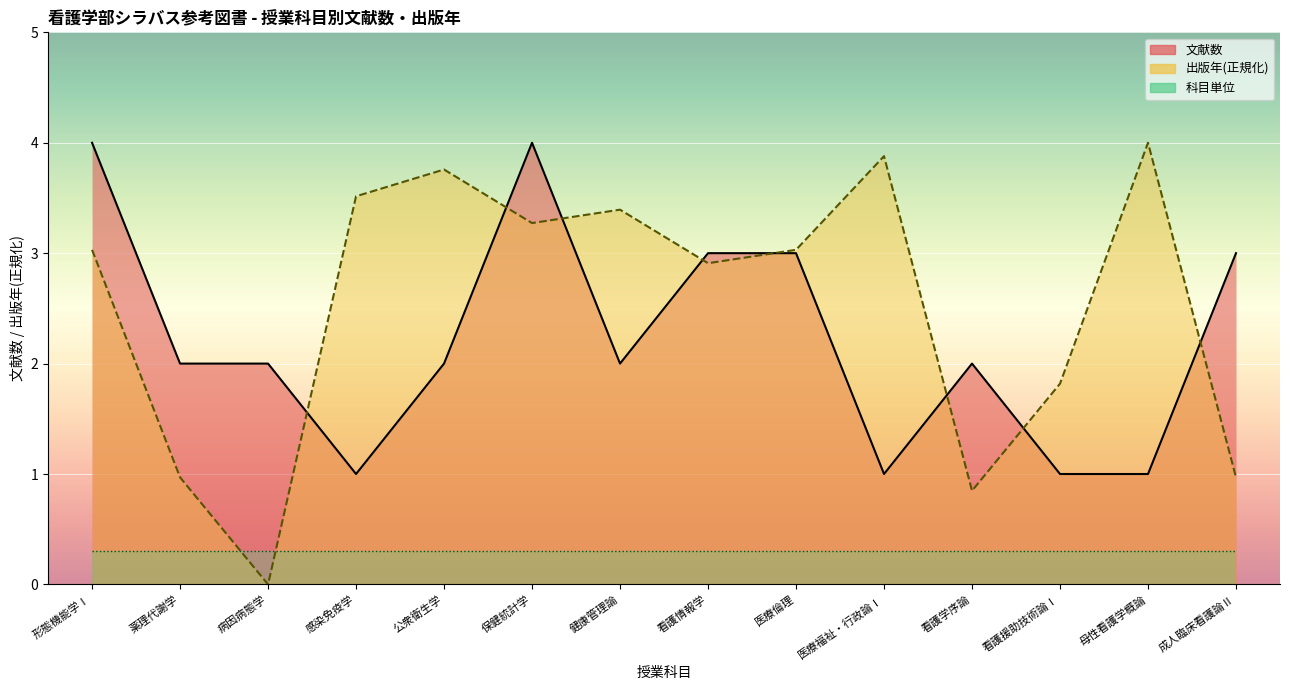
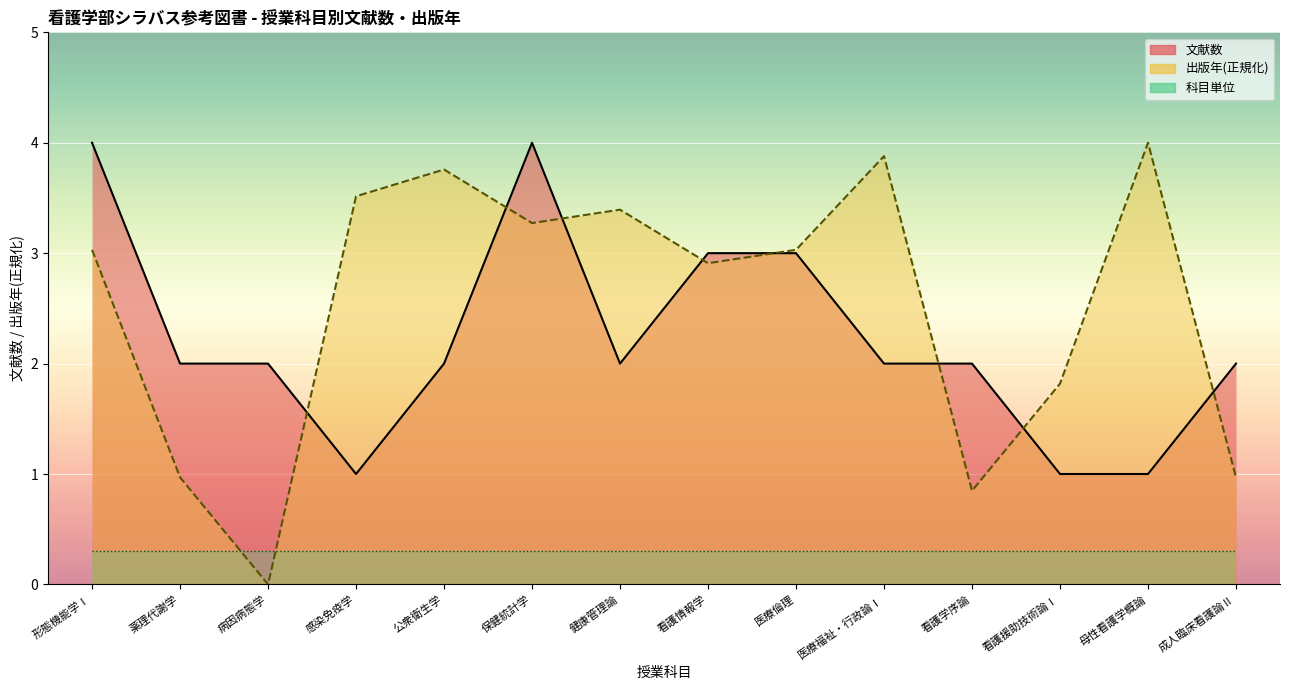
  {
    "文献数": {
      "形態機能学Ⅰ": 4,
      "薬理代謝学": 2,
      "病因病態学": 2,
      "感染免疫学": 1,
      "公衆衛生学": 2,
      "保健統計学": 4,
      "健康管理論": 2,
      "看護情報学": 3,
      "医療倫理": 3,
-     "医療福祉・行政論Ⅰ": 1,
+     "医療福祉・行政論Ⅰ": 2,
      "看護学序論": 2,
      "看護援助技術論Ⅰ": 1,
      "母性看護学概論": 1,
-     "成人臨床看護論Ⅱ": 3
+     "成人臨床看護論Ⅱ": 2
    },
    "出版年(正規化)": {
      "形態機能学Ⅰ": 3.03,
      "薬理代謝学": 0.97,
      "病因病態学": 0,
      "感染免疫学": 3.52,
      "公衆衛生学": 3.76,
      "保健統計学": 3.27,
      "健康管理論": 3.39,
      "看護情報学": 2.91,
      "医療倫理": 3.03,
      "医療福祉・行政論Ⅰ": 3.88,
      "看護学序論": 0.85,
      "看護援助技術論Ⅰ": 1.82,
      "母性看護学概論": 4,
      "成人臨床看護論Ⅱ": 0.97
    },
    "科目単位": {
      "形態機能学Ⅰ": 0.30,
      "薬理代謝学": 0.30,
      "病因病態学": 0.30,
      "感染免疫学": 0.30,
      "公衆衛生学": 0.30,
      "保健統計学": 0.30,
      "健康管理論": 0.30,
      "看護情報学": 0.30,
      "医療倫理": 0.30,
      "医療福祉・行政論Ⅰ": 0.30,
      "看護学序論": 0.30,
      "看護援助技術論Ⅰ": 0.30,
      "母性看護学概論": 0.30,
      "成人臨床看護論Ⅱ": 0.30
    }
  }
